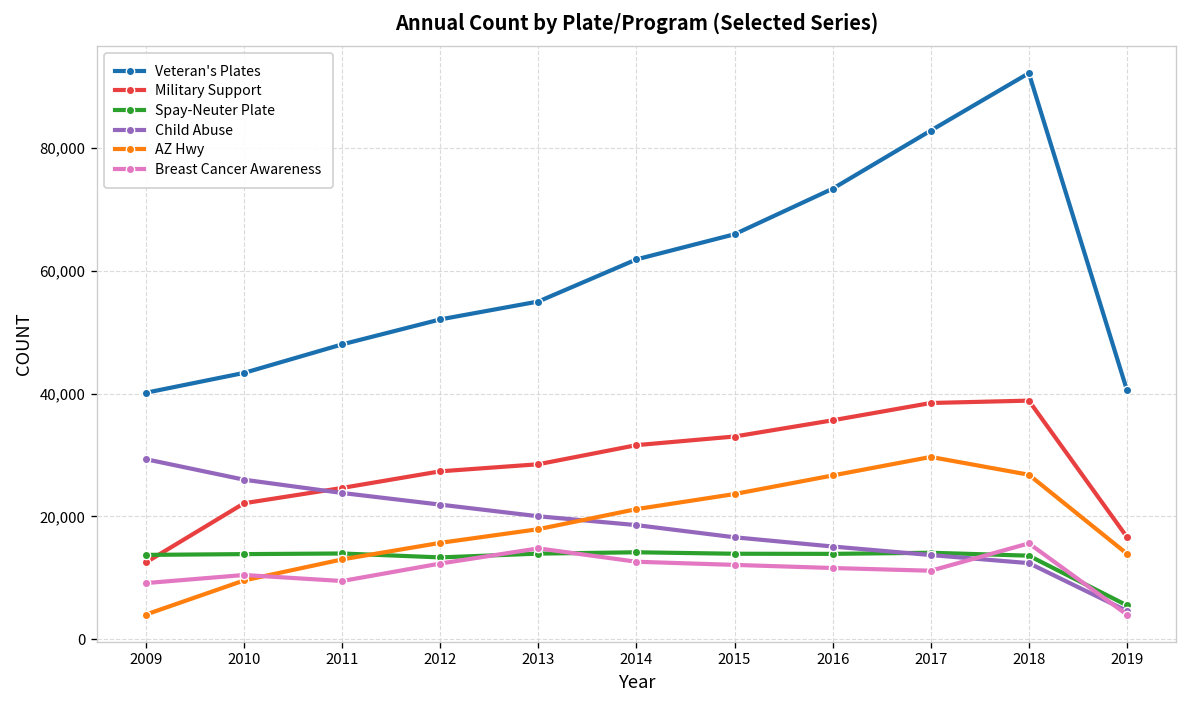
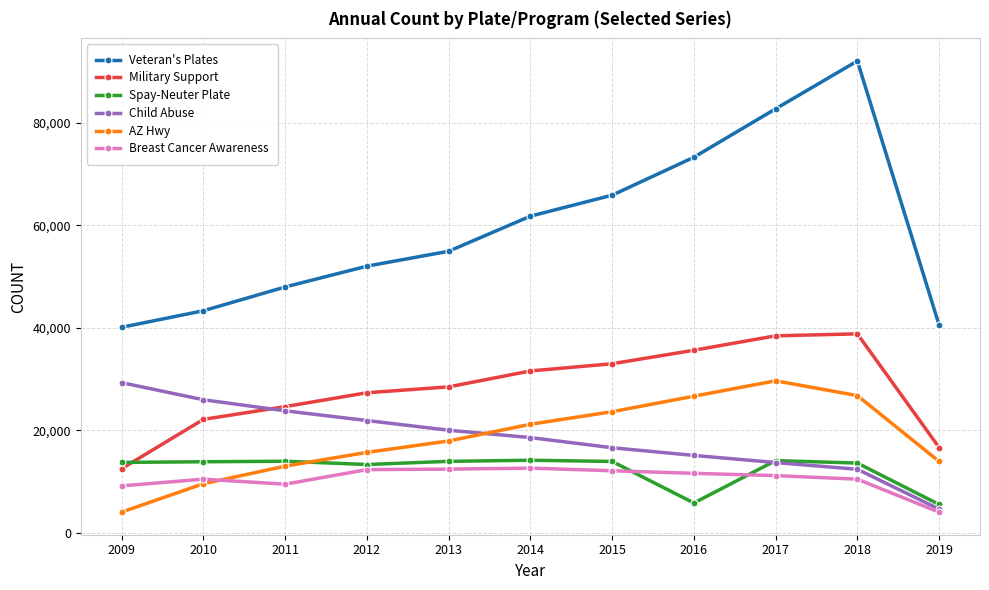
  {
    "Veteran's Plates": {
      "2009": "40,000",
      "2010": "43,000",
      "2011": "48,000",
      "2012": "52,000",
      "2013": "55,000",
      "2014": "62,000",
      "2015": "66,000",
      "2016": "73,000",
      "2017": "83,000",
      "2018": "92,000",
      "2019": "41,000"
    },
    "Military Support": {
      "2009": "13,000",
      "2010": "22,000",
      "2011": "25,000",
      "2012": "27,000",
      "2013": "28,000",
      "2014": "32,000",
      "2015": "33,000",
      "2016": "36,000",
      "2017": "38,000",
      "2018": "39,000",
      "2019": "17,000"
    },
    "Spay-Neuter Plate": {
      "2009": "14,000",
      "2010": "14,000",
      "2011": "14,000",
      "2012": "13,000",
      "2013": "14,000",
      "2014": "14,000",
      "2015": "14,000",
-     "2016": "14,000",
+     "2016": "6,000",
      "2018": "14,000",
      "2019": "6,000"
    },
    "Child Abuse": {
      "2009": "29,000",
      "2010": "26,000",
      "2011": "24,000",
      "2012": "22,000",
      "2013": "20,000",
      "2014": "19,000",
      "2015": "17,000",
      "2016": "15,000",
      "2018": "12,000",
      "2019": "5,000"
    },
    "AZ Hwy": {
      "2009": "4,000",
      "2010": "10,000",
      "2011": "13,000",
      "2012": "16,000",
      "2013": "18,000",
      "2014": "21,000",
      "2015": "24,000",
      "2016": "27,000",
      "2017": "30,000",
      "2018": "27,000",
      "2019": "14,000"
    },
    "Breast Cancer Awareness": {
      "2009": "9,000",
      "2010": "10,000",
      "2011": "9,000",
      "2012": "12,000",
-     "2013": "15,000",
+     "2013": "12,000",
      "2014": "13,000",
      "2015": "12,000",
      "2016": "12,000",
      "2017": "11,000",
-     "2018": "16,000",
+     "2018": "10,000",
      "2019": "4,000"
    }
  }
